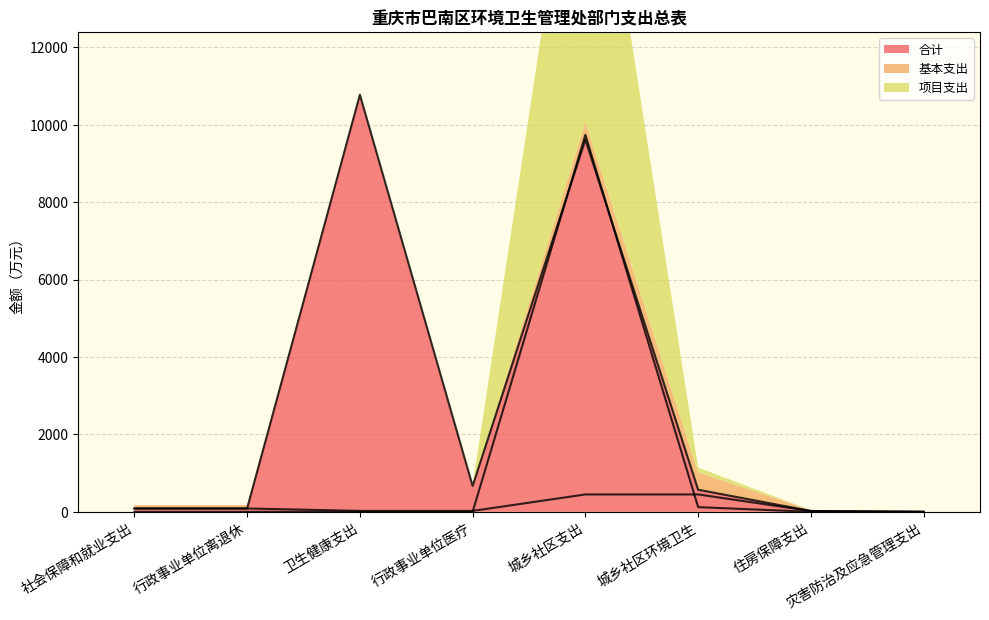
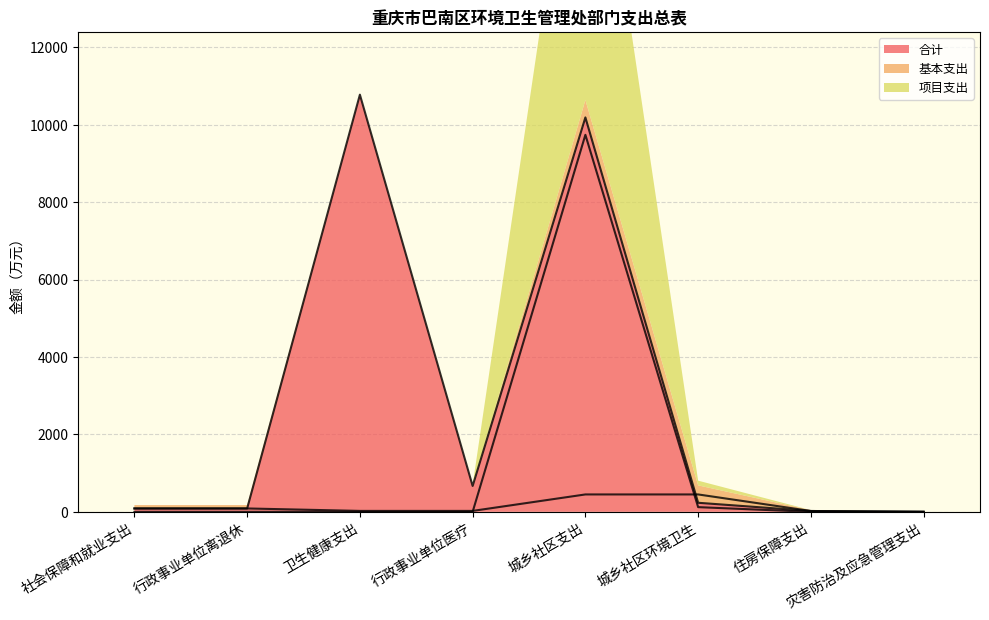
  {
    "合计": {
-     "城乡社区支出": 9600,
-     "城乡社区环境卫生": 600
+     "城乡社区支出": 10200,
+     "城乡社区环境卫生": 200
    }
  }
